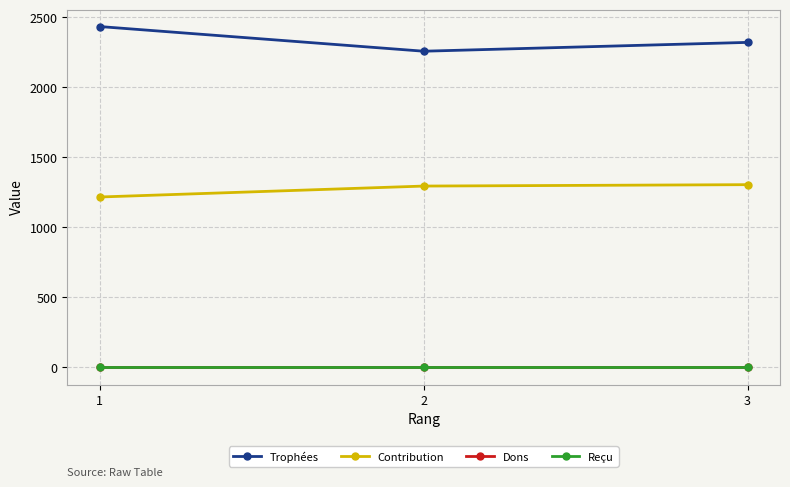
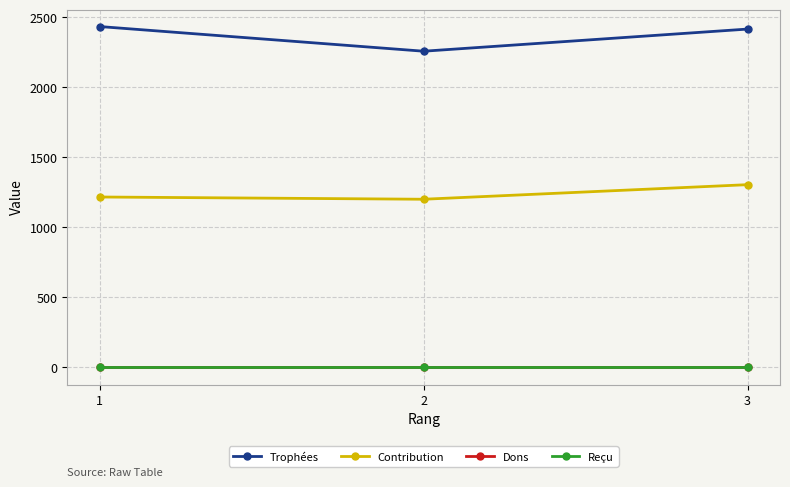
  {
    "Trophées": {
      "1": 2430,
      "2": 2260,
-     "3": 2320
+     "3": 2410
    },
    "Contribution": {
      "1": 1220,
-     "2": 1290,
+     "2": 1200,
      "3": 1300
    },
    "Reçu": {
      "1": 0,
      "2": 0,
      "3": 0
    }
  }
